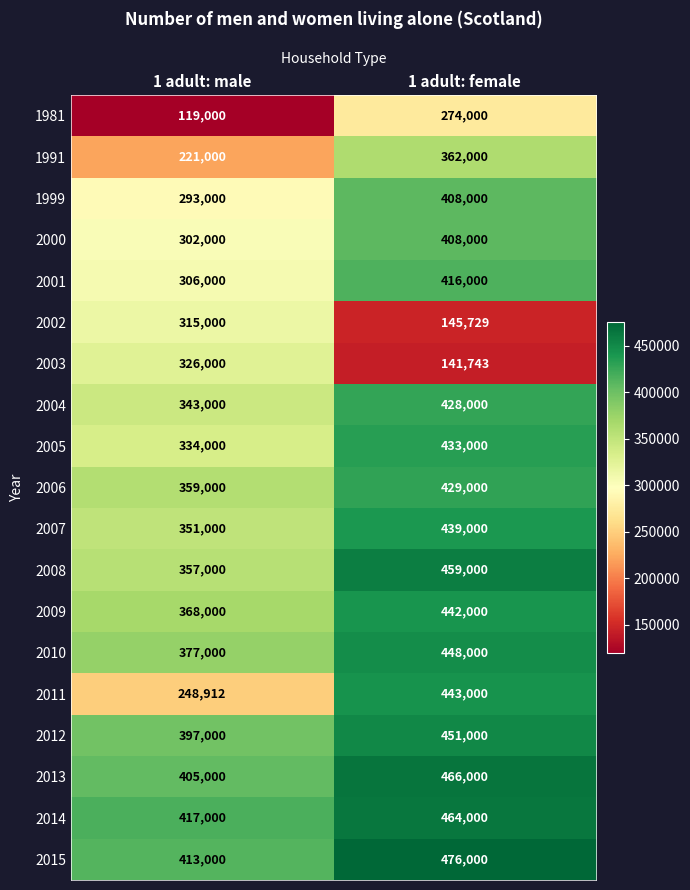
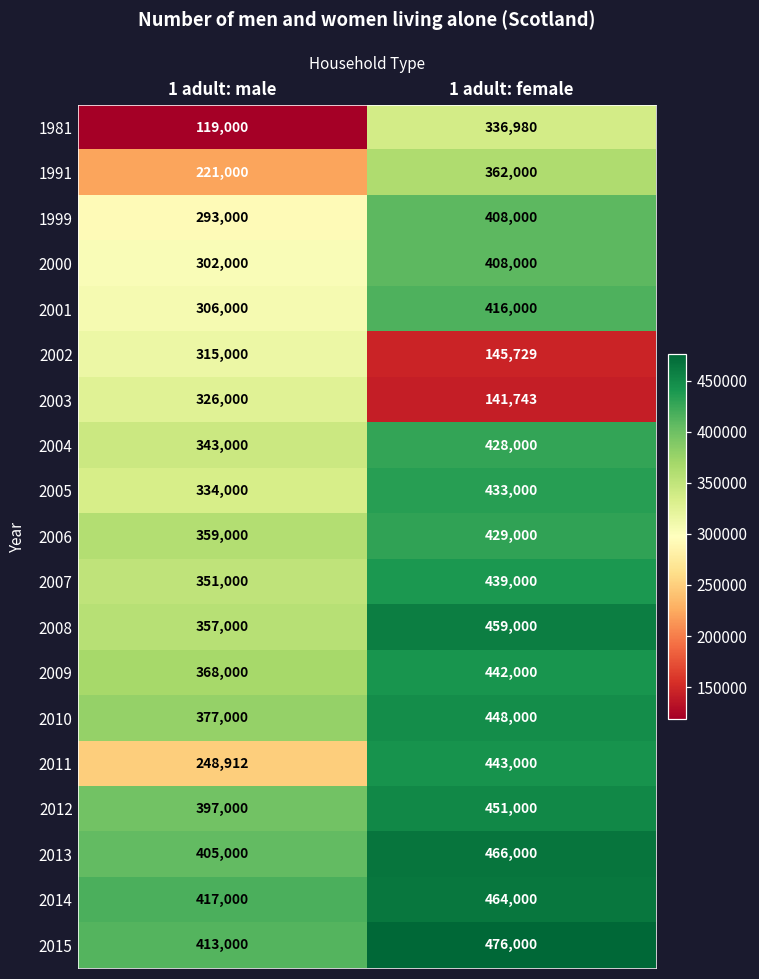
  {
    "1981": {
      "1 adult: male": "119,000",
-     "1 adult: female": "274,000"
+     "1 adult: female": "336,980"
    },
    "1991": {
      "1 adult: male": "221,000",
      "1 adult: female": "362,000"
    },
    "1999": {
      "1 adult: male": "293,000",
      "1 adult: female": "408,000"
    },
    "2000": {
      "1 adult: male": "302,000",
      "1 adult: female": "408,000"
    },
    "2001": {
      "1 adult: male": "306,000",
      "1 adult: female": "416,000"
    },
    "2002": {
      "1 adult: male": "315,000",
      "1 adult: female": "145,729"
    },
    "2003": {
      "1 adult: male": "326,000",
      "1 adult: female": "141,743"
    },
    "2004": {
      "1 adult: male": "343,000",
      "1 adult: female": "428,000"
    },
    "2005": {
      "1 adult: male": "334,000",
      "1 adult: female": "433,000"
    },
    "2006": {
      "1 adult: male": "359,000",
      "1 adult: female": "429,000"
    },
    "2007": {
      "1 adult: male": "351,000",
      "1 adult: female": "439,000"
    },
    "2008": {
      "1 adult: male": "357,000",
      "1 adult: female": "459,000"
    },
    "2009": {
      "1 adult: male": "368,000",
      "1 adult: female": "442,000"
    },
    "2010": {
      "1 adult: male": "377,000",
      "1 adult: female": "448,000"
    },
    "2011": {
      "1 adult: male": "248,912",
      "1 adult: female": "443,000"
    },
    "2012": {
      "1 adult: male": "397,000",
      "1 adult: female": "451,000"
    },
    "2013": {
      "1 adult: male": "405,000",
      "1 adult: female": "466,000"
    },
    "2014": {
      "1 adult: male": "417,000",
      "1 adult: female": "464,000"
    },
    "2015": {
      "1 adult: male": "413,000",
      "1 adult: female": "476,000"
    }
  }
